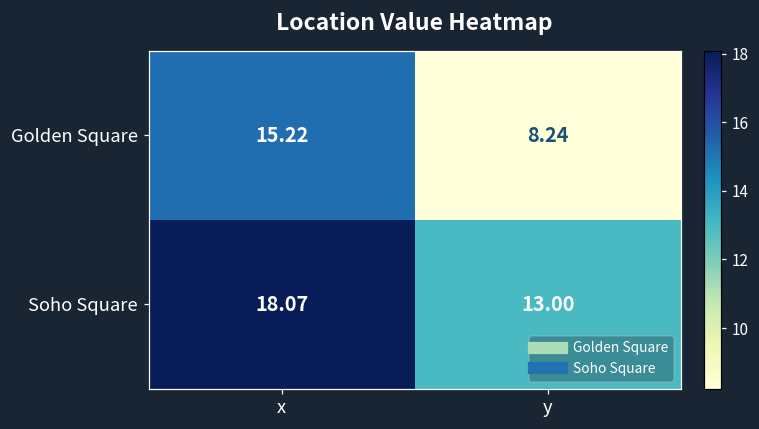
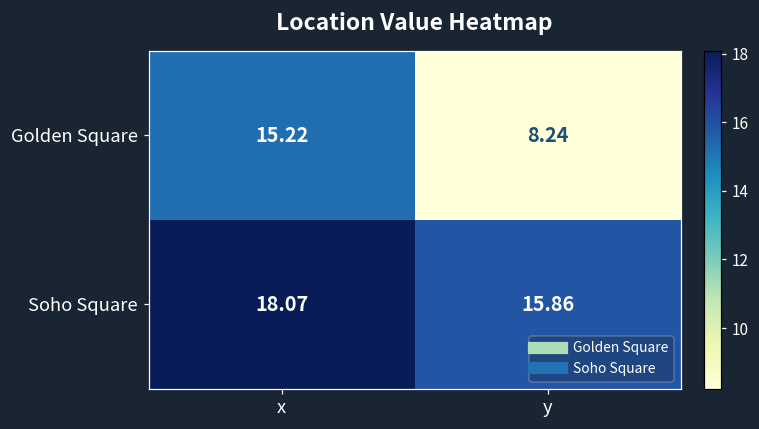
  {
    "Golden Square": {
      "x": 15.22,
      "y": 8.24
    },
    "Soho Square": {
      "x": 18.07,
-     "y": 13.00
+     "y": 15.86
    }
  }
